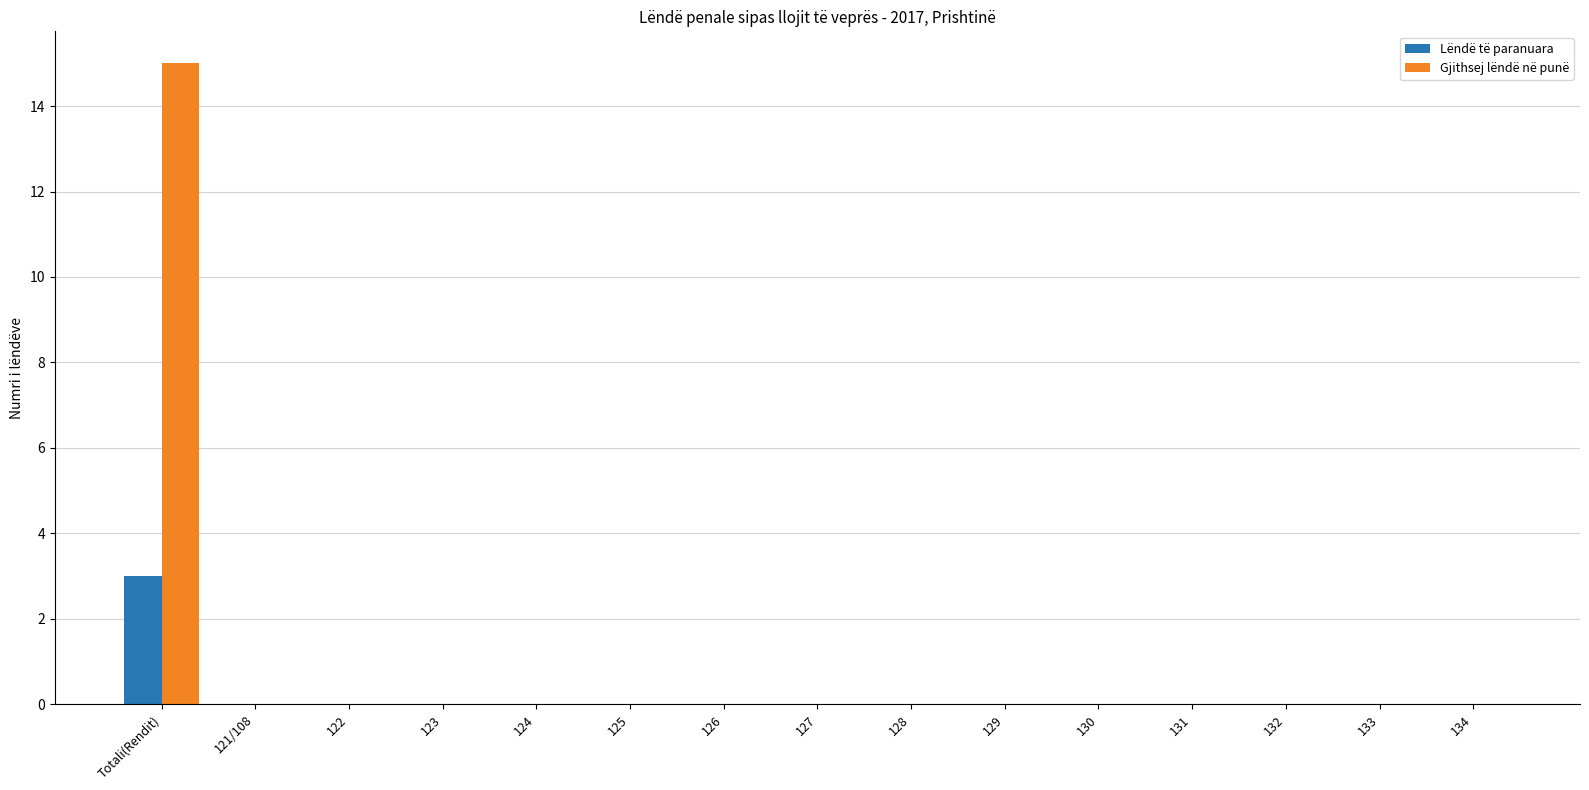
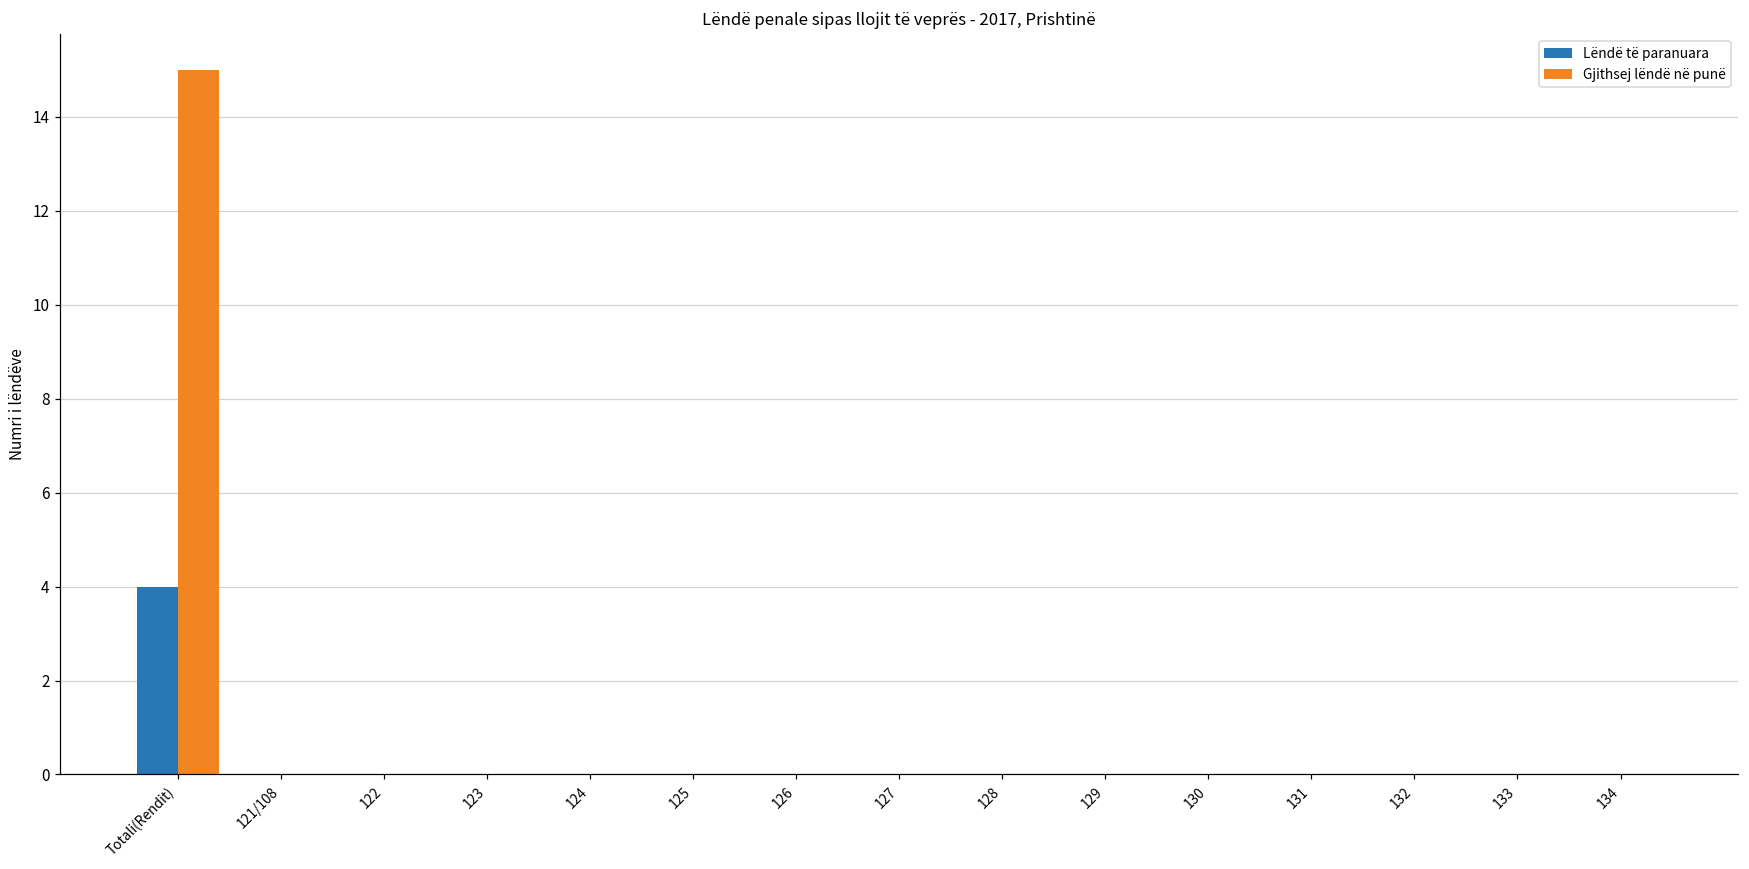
  {
    "Lëndë të paranuara": {
-     "Totali(Rendit)": 3,
+     "Totali(Rendit)": 4,
      "121/108": 0,
      "122": 0,
      "123": 0,
      "124": 0,
      "125": 0,
      "126": 0,
      "127": 0,
      "128": 0,
      "129": 0,
      "130": 0,
      "131": 0,
      "132": 0,
      "133": 0,
      "134": 0
    },
    "Gjithsej lëndë në punë": {
      "Totali(Rendit)": 15,
      "121/108": 0,
      "122": 0,
      "123": 0,
      "124": 0,
      "125": 0,
      "126": 0,
      "127": 0,
      "128": 0,
      "129": 0,
      "130": 0,
      "131": 0,
      "132": 0,
      "133": 0,
      "134": 0
    }
  }
